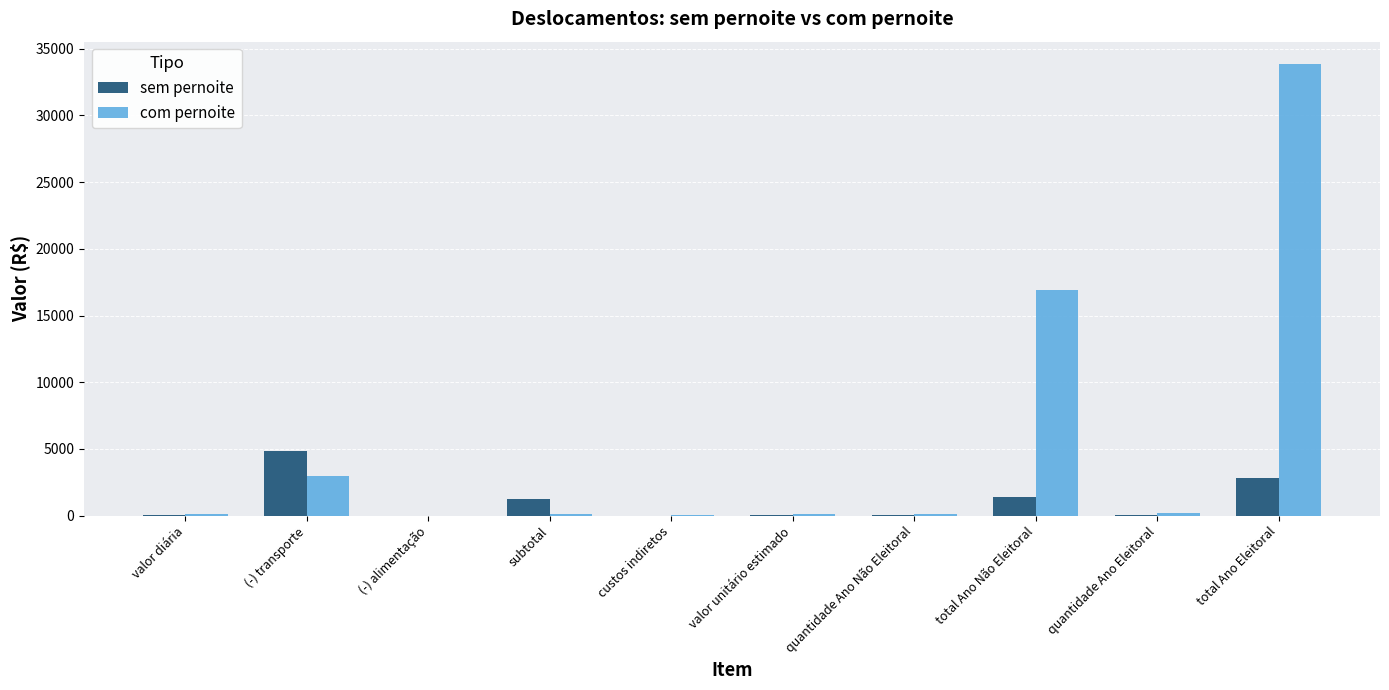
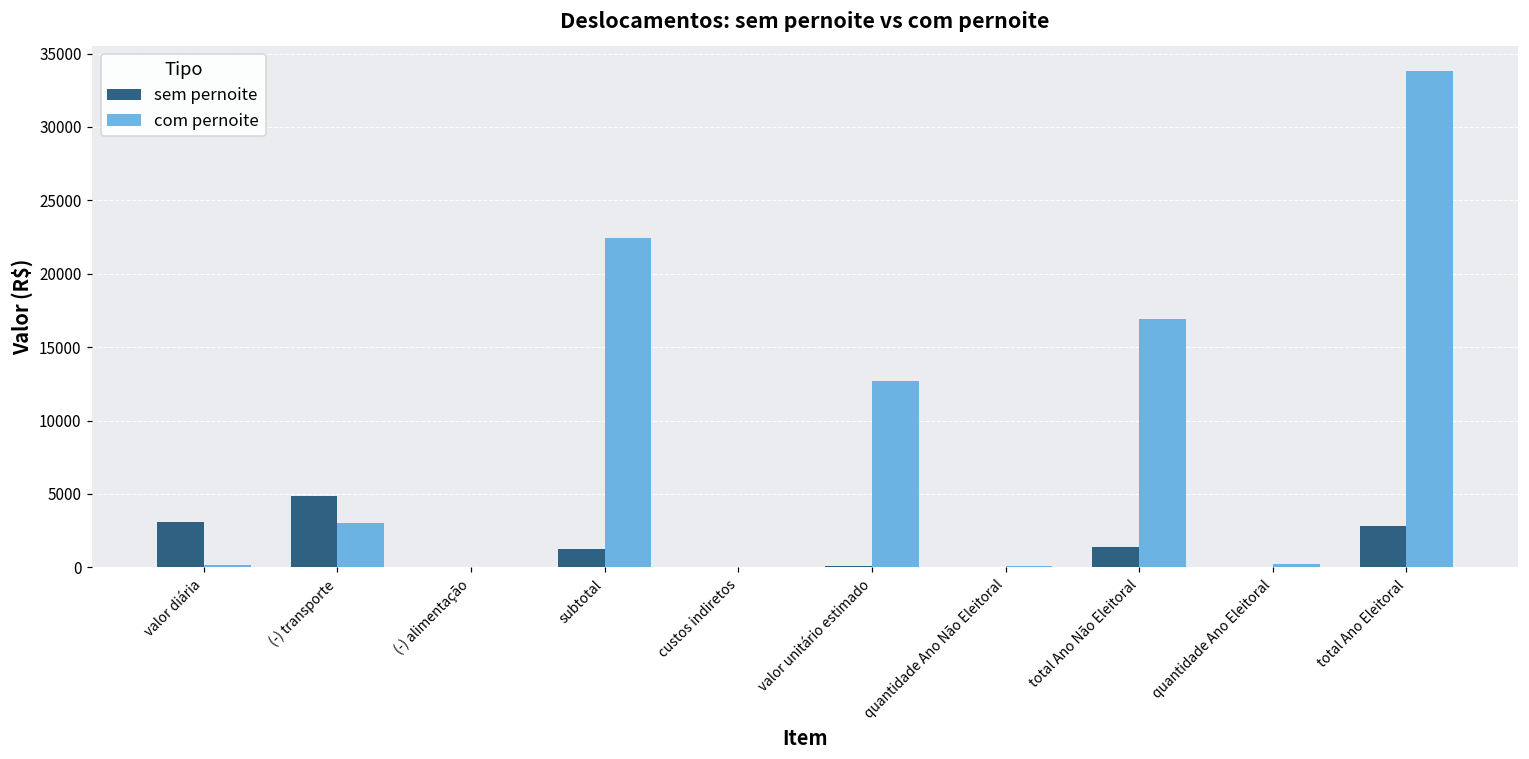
  {
    "sem pernoite": {
-     "valor diária": 100,
+     "valor diária": 3100,
      "(-) transporte": 4900,
      "subtotal": 1200,
      "total Ano Não Eleitoral": 1400,
      "total Ano Eleitoral": 2800
    },
    "com pernoite": {
      "(-) transporte": 3000,
-     "subtotal": 100,
-     "valor unitário estimado": 100,
+     "subtotal": 22500,
+     "valor unitário estimado": 12700,
      "total Ano Não Eleitoral": 16900,
      "quantidade Ano Eleitoral": 200,
      "total Ano Eleitoral": 33800
    }
  }
